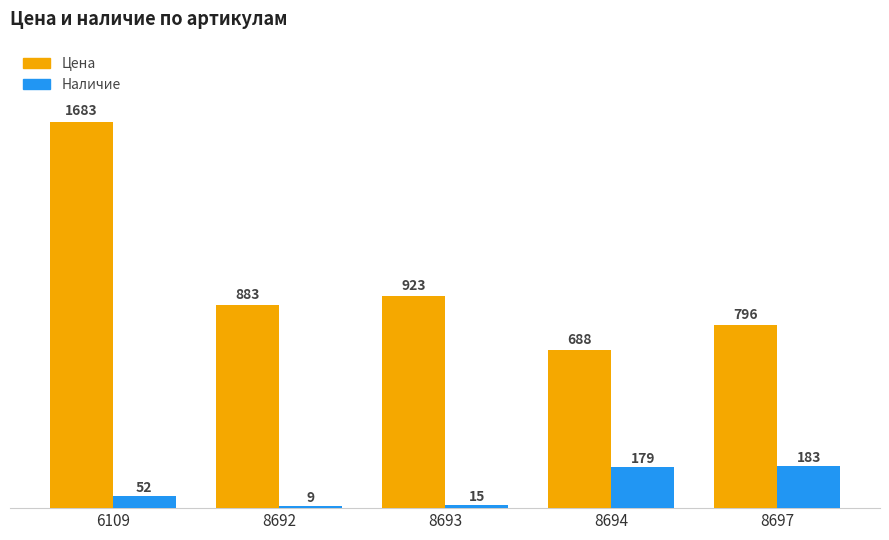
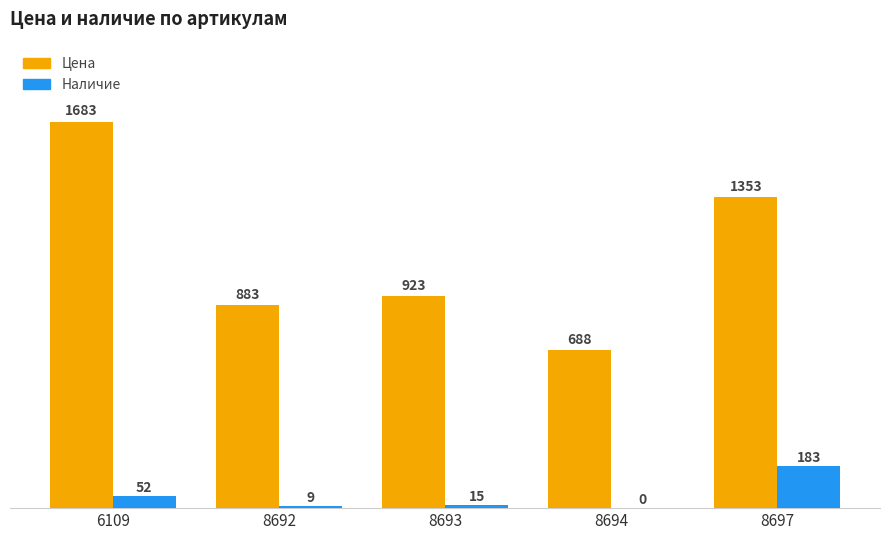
  {
    "Цена": {
      "6109": 1683,
      "8692": 883,
      "8693": 923,
      "8694": 688,
-     "8697": 796
+     "8697": 1353
    },
    "Наличие": {
      "6109": 52,
      "8692": 9,
      "8693": 15,
-     "8694": 179,
+     "8694": 0,
      "8697": 183
    }
  }
